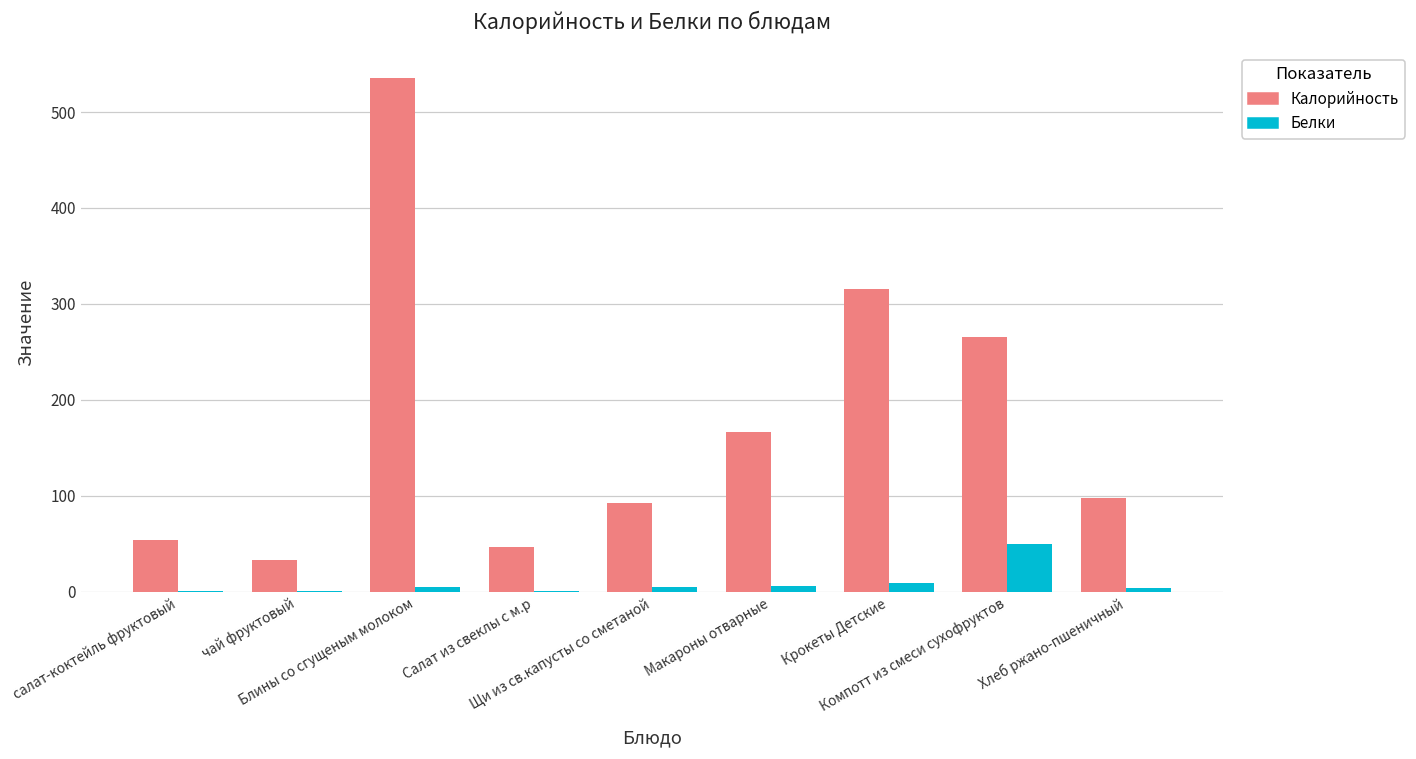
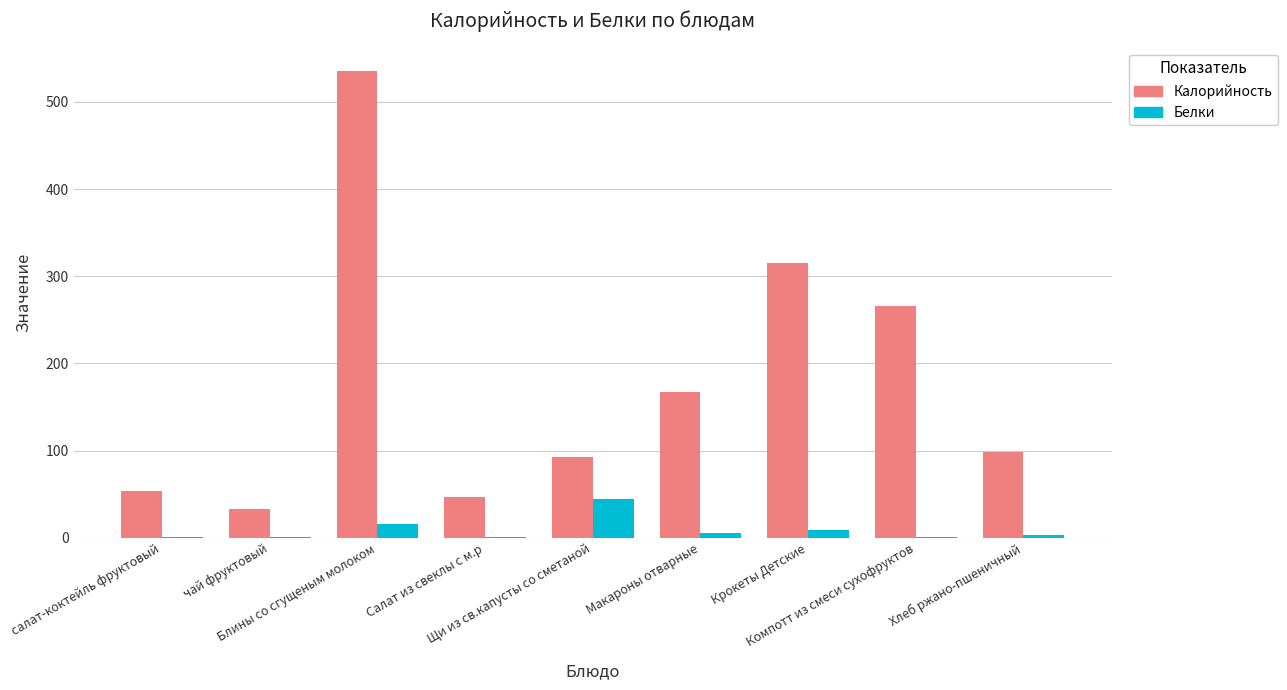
  {
    "Калорийность": {
      "салат-коктейль фруктовый": 50,
      "чай фруктовый": 30,
      "Блины со сгущеным молоком": 540,
      "Салат из свеклы с м.р": 50,
      "Щи из св.капусты со сметаной": 90,
      "Макароны отварные": 170,
      "Крокеты Детские": 320,
      "Компотт из смеси сухофруктов": 270,
      "Хлеб ржано-пшеничный": 100
    },
    "Белки": {
-     "Блины со сгущеным молоком": 10,
-     "Щи из св.капусты со сметаной": 0,
+     "Блины со сгущеным молоком": 20,
+     "Щи из св.капусты со сметаной": 40,
      "Макароны отварные": 10,
      "Крокеты Детские": 10,
-     "Компотт из смеси сухофруктов": 50,
+     "Компотт из смеси сухофруктов": 0,
      "Хлеб ржано-пшеничный": 0
    }
  }
